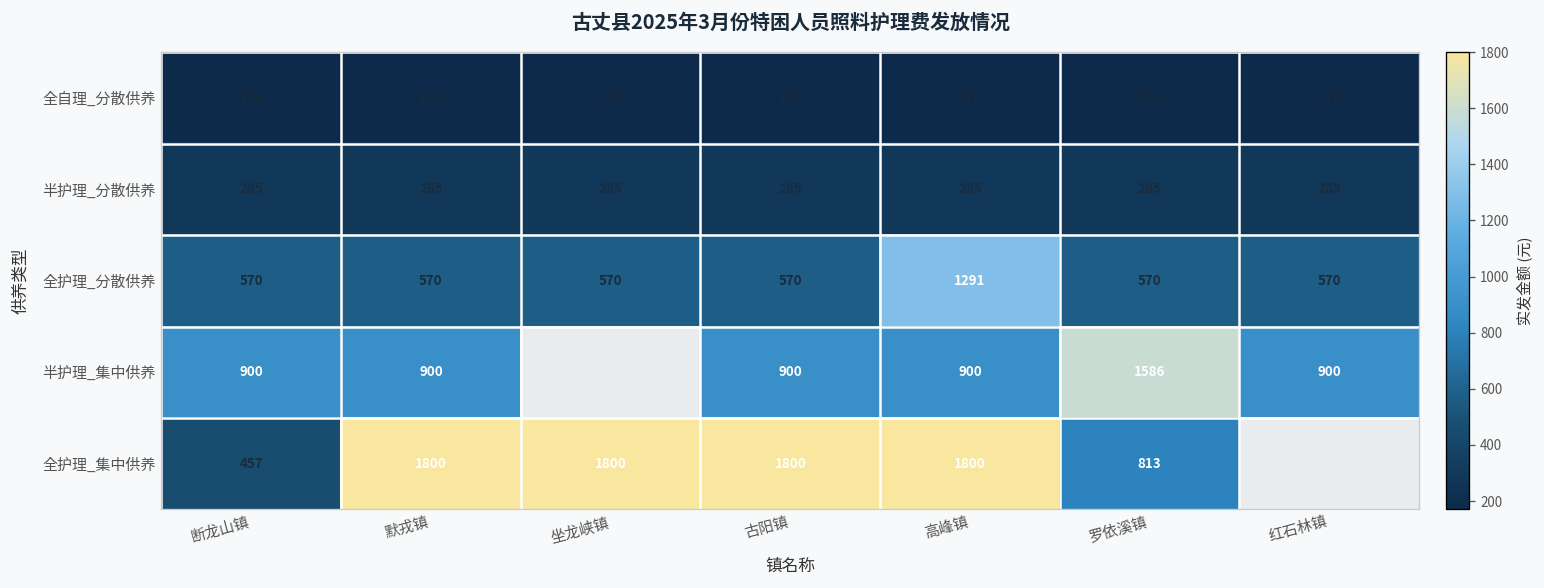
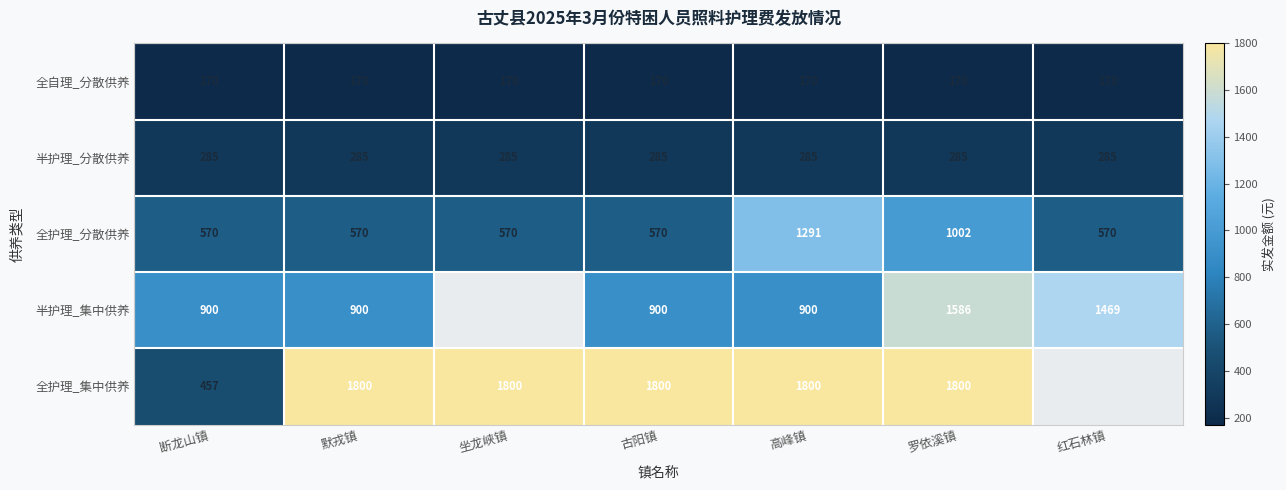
  {
    "全护理_分散供养": {
      "断龙山镇": 570,
      "默戎镇": 570,
      "坐龙峡镇": 570,
      "古阳镇": 570,
      "高峰镇": 1291,
-     "罗依溪镇": 570,
+     "罗依溪镇": 1002,
      "红石林镇": 570
    },
    "半护理_集中供养": {
      "断龙山镇": 900,
      "默戎镇": 900,
      "古阳镇": 900,
      "高峰镇": 900,
      "罗依溪镇": 1586,
-     "红石林镇": 900
+     "红石林镇": 1469
    },
    "全护理_集中供养": {
      "断龙山镇": 457,
      "默戎镇": 1800,
      "坐龙峡镇": 1800,
      "古阳镇": 1800,
      "高峰镇": 1800,
-     "罗依溪镇": 813
+     "罗依溪镇": 1800
    }
  }
